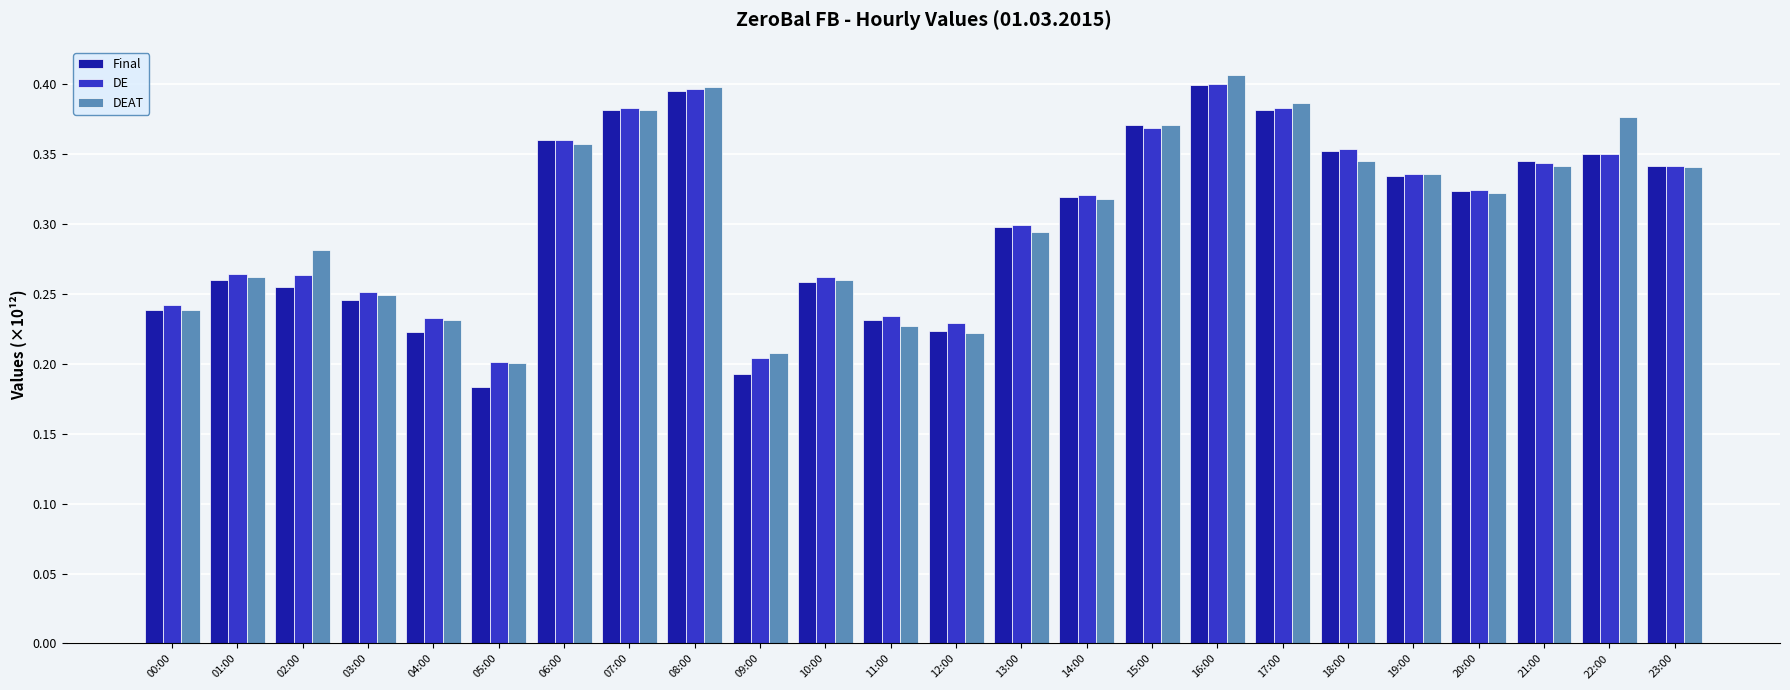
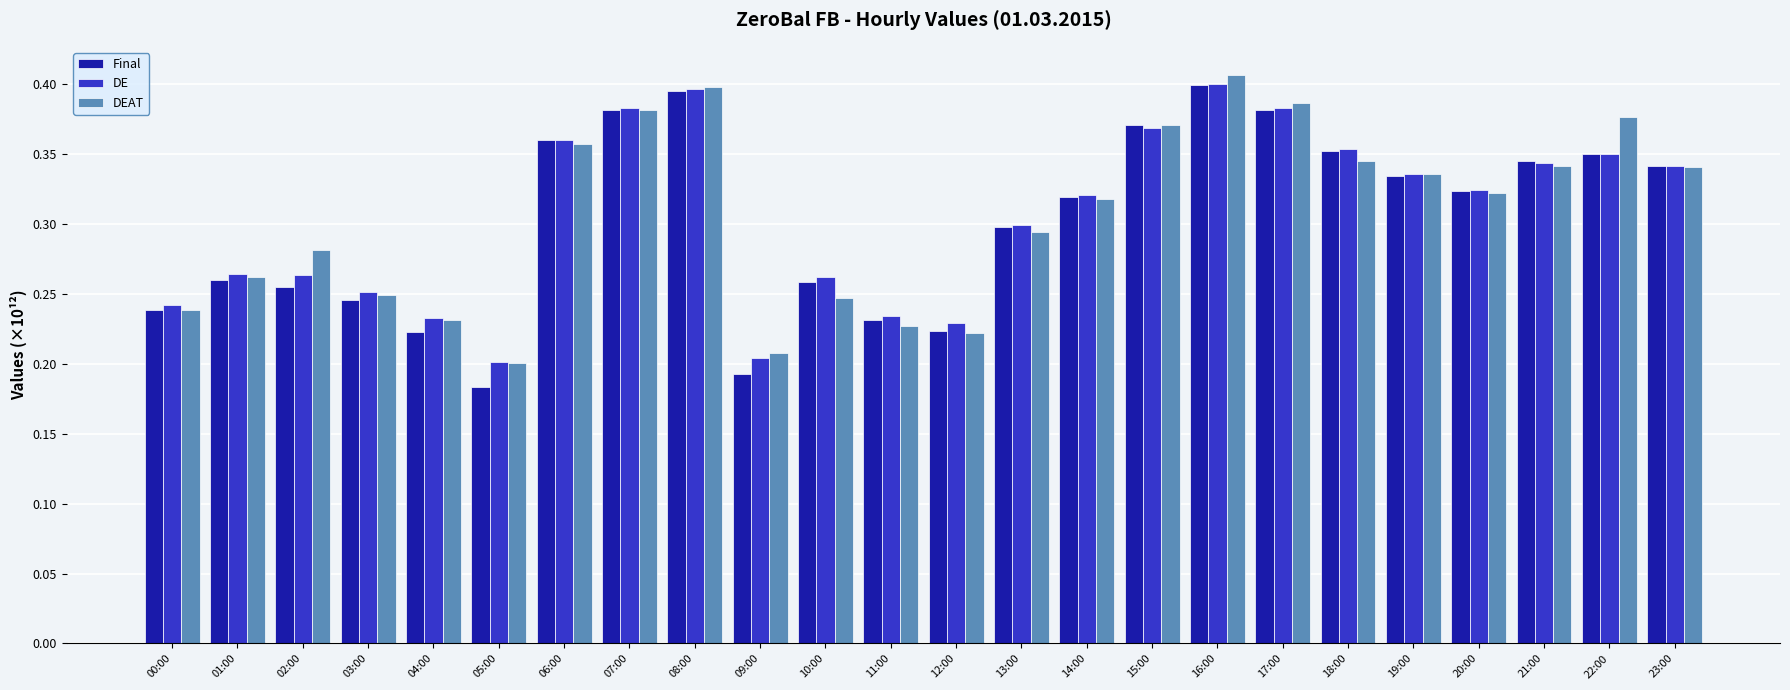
  {
    "DEAT": {
      "00:00": 0.238,
      "01:00": 0.262,
      "02:00": 0.281,
      "03:00": 0.249,
      "04:00": 0.231,
      "05:00": 0.200,
      "06:00": 0.357,
      "07:00": 0.382,
      "08:00": 0.398,
      "09:00": 0.208,
-     "10:00": 0.260,
+     "10:00": 0.247,
      "11:00": 0.227,
      "12:00": 0.222,
      "13:00": 0.294,
      "14:00": 0.318,
      "15:00": 0.371,
      "16:00": 0.406,
      "17:00": 0.386,
      "18:00": 0.345,
      "19:00": 0.336,
      "20:00": 0.322,
      "21:00": 0.342,
      "22:00": 0.377,
      "23:00": 0.341
    }
  }
